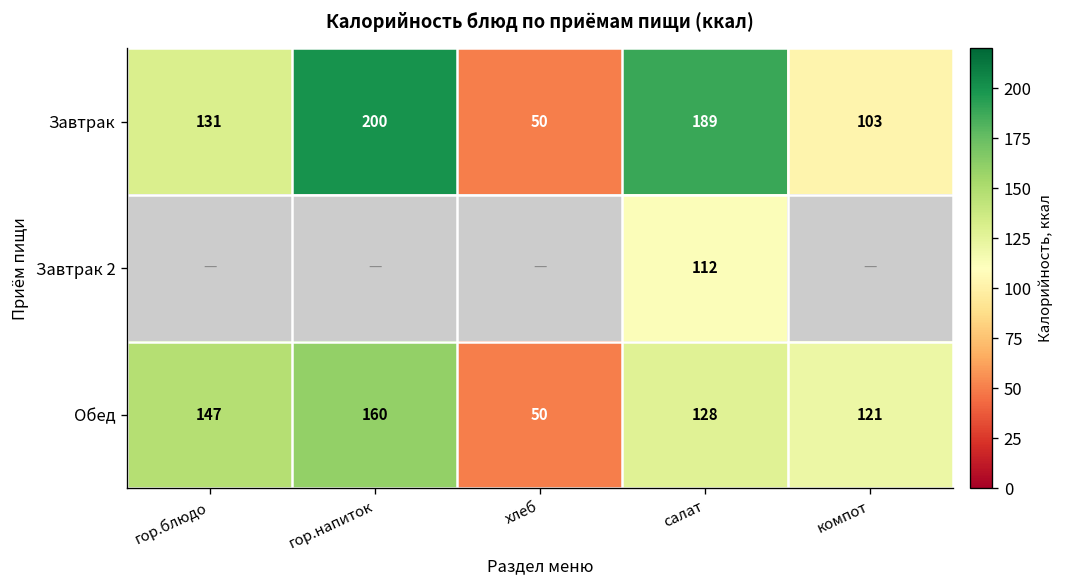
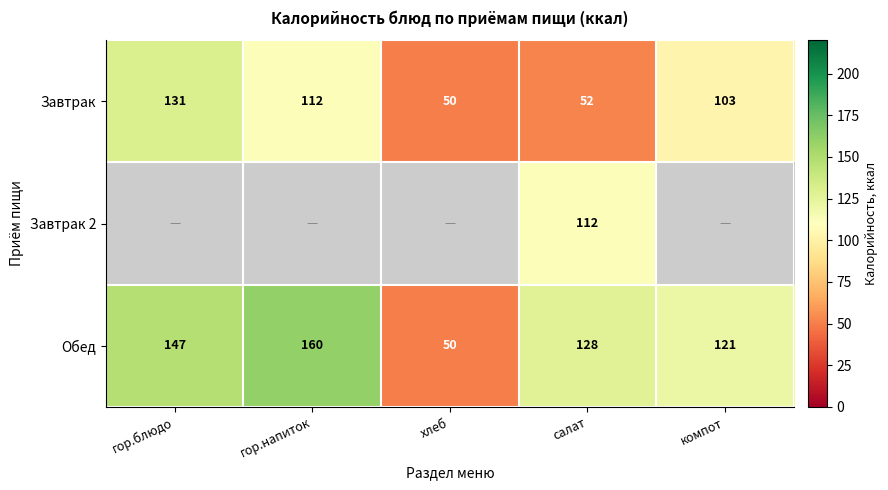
  {
    "Завтрак": {
      "гор.блюдо": 131,
-     "гор.напиток": 200,
+     "гор.напиток": 112,
      "хлеб": 50,
-     "салат": 189,
+     "салат": 52,
      "компот": 103
    },
    "Завтрак 2": {
      "салат": 112
    },
    "Обед": {
      "гор.блюдо": 147,
      "гор.напиток": 160,
      "хлеб": 50,
      "салат": 128,
      "компот": 121
    }
  }
